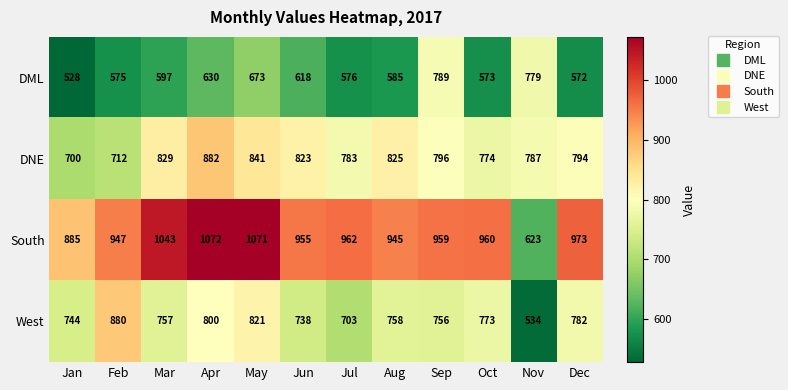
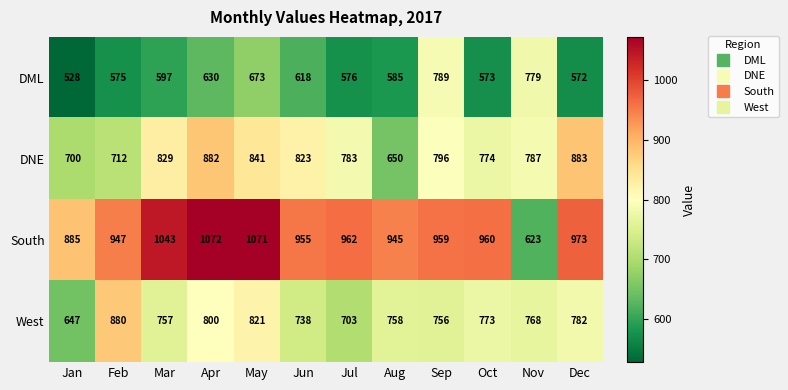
  {
    "DML": {
      "Jan": 528,
      "Feb": 575,
      "Mar": 597,
      "Apr": 630,
      "May": 673,
      "Jun": 618,
      "Jul": 576,
      "Aug": 585,
      "Sep": 789,
      "Oct": 573,
      "Nov": 779,
      "Dec": 572
    },
    "DNE": {
      "Jan": 700,
      "Feb": 712,
      "Mar": 829,
      "Apr": 882,
      "May": 841,
      "Jun": 823,
      "Jul": 783,
-     "Aug": 825,
+     "Aug": 650,
      "Sep": 796,
      "Oct": 774,
      "Nov": 787,
-     "Dec": 794
+     "Dec": 883
    },
    "South": {
      "Jan": 885,
      "Feb": 947,
      "Mar": 1043,
      "Apr": 1072,
      "May": 1071,
      "Jun": 955,
      "Jul": 962,
      "Aug": 945,
      "Sep": 959,
      "Oct": 960,
      "Nov": 623,
      "Dec": 973
    },
    "West": {
-     "Jan": 744,
+     "Jan": 647,
      "Feb": 880,
      "Mar": 757,
      "Apr": 800,
      "May": 821,
      "Jun": 738,
      "Jul": 703,
      "Aug": 758,
      "Sep": 756,
      "Oct": 773,
-     "Nov": 534,
+     "Nov": 768,
      "Dec": 782
    }
  }
